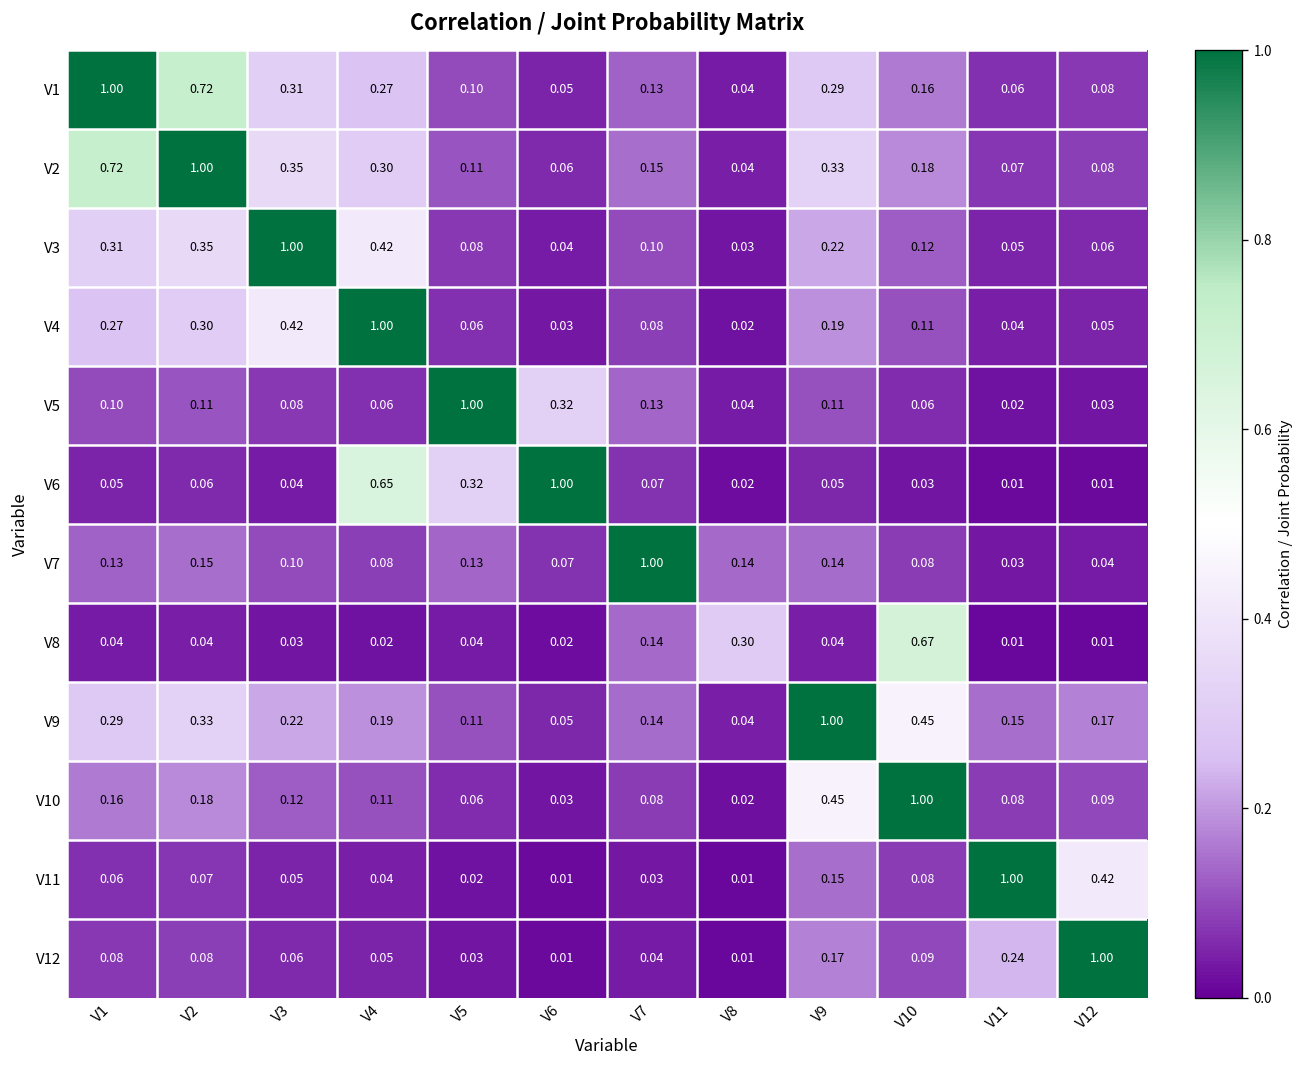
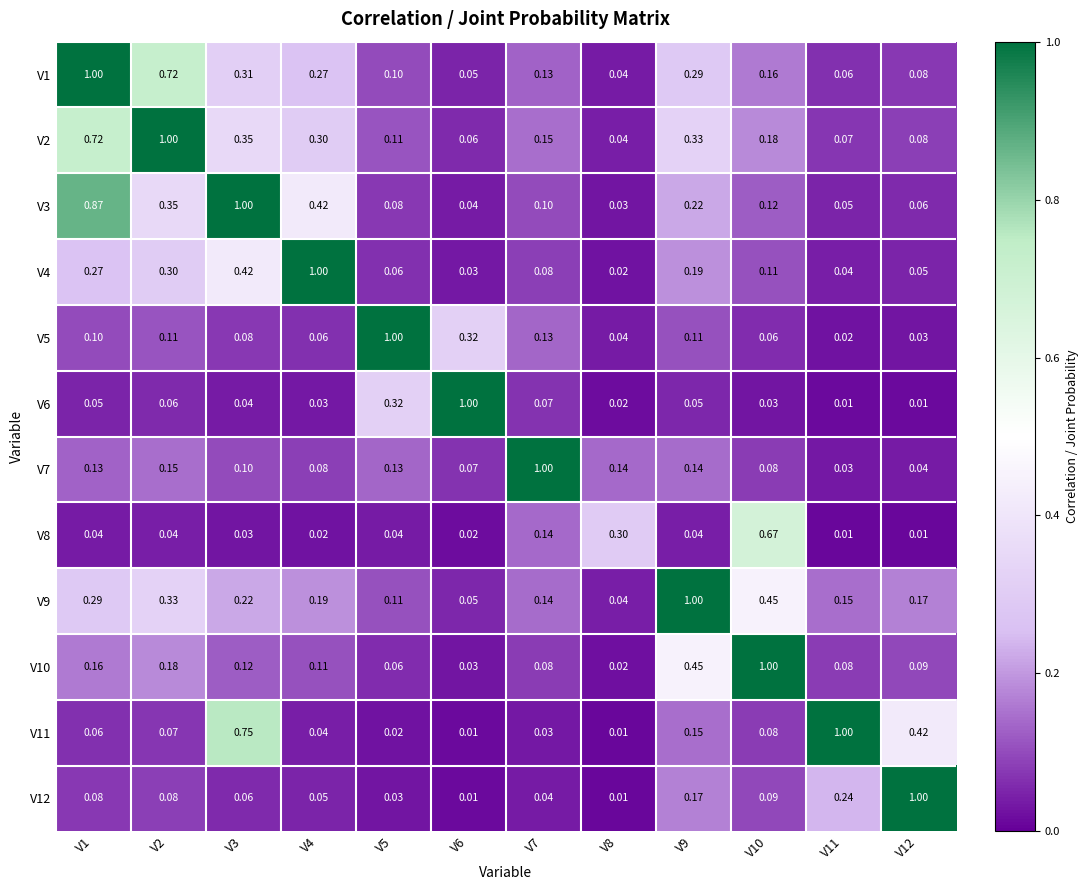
  {
    "V1": {
      "V1": 1.00,
      "V2": 0.72,
      "V3": 0.31,
      "V4": 0.27,
      "V5": 0.10,
      "V6": 0.05,
      "V7": 0.13,
      "V8": 0.04,
      "V9": 0.29,
      "V10": 0.16,
      "V11": 0.06,
      "V12": 0.08
    },
    "V2": {
      "V1": 0.72,
      "V2": 1.00,
      "V3": 0.35,
      "V4": 0.30,
      "V5": 0.11,
      "V6": 0.06,
      "V7": 0.15,
      "V8": 0.04,
      "V9": 0.33,
      "V10": 0.18,
      "V11": 0.07,
      "V12": 0.08
    },
    "V3": {
-     "V1": 0.31,
+     "V1": 0.87,
      "V2": 0.35,
      "V3": 1.00,
      "V4": 0.42,
      "V5": 0.08,
      "V6": 0.04,
      "V7": 0.10,
      "V8": 0.03,
      "V9": 0.22,
      "V10": 0.12,
      "V11": 0.05,
      "V12": 0.06
    },
    "V4": {
      "V1": 0.27,
      "V2": 0.30,
      "V3": 0.42,
      "V4": 1.00,
      "V5": 0.06,
      "V6": 0.03,
      "V7": 0.08,
      "V8": 0.02,
      "V9": 0.19,
      "V10": 0.11,
      "V11": 0.04,
      "V12": 0.05
    },
    "V5": {
      "V1": 0.10,
      "V2": 0.11,
      "V3": 0.08,
      "V4": 0.06,
      "V5": 1.00,
      "V6": 0.32,
      "V7": 0.13,
      "V8": 0.04,
      "V9": 0.11,
      "V10": 0.06,
      "V11": 0.02,
      "V12": 0.03
    },
    "V6": {
      "V1": 0.05,
      "V2": 0.06,
      "V3": 0.04,
-     "V4": 0.65,
+     "V4": 0.03,
      "V5": 0.32,
      "V6": 1.00,
      "V7": 0.07,
      "V8": 0.02,
      "V9": 0.05,
      "V10": 0.03,
      "V11": 0.01,
      "V12": 0.01
    },
    "V7": {
      "V1": 0.13,
      "V2": 0.15,
      "V3": 0.10,
      "V4": 0.08,
      "V5": 0.13,
      "V6": 0.07,
      "V7": 1.00,
      "V8": 0.14,
      "V9": 0.14,
      "V10": 0.08,
      "V11": 0.03,
      "V12": 0.04
    },
    "V8": {
      "V1": 0.04,
      "V2": 0.04,
      "V3": 0.03,
      "V4": 0.02,
      "V5": 0.04,
      "V6": 0.02,
      "V7": 0.14,
      "V8": 0.30,
      "V9": 0.04,
      "V10": 0.67,
      "V11": 0.01,
      "V12": 0.01
    },
    "V9": {
      "V1": 0.29,
      "V2": 0.33,
      "V3": 0.22,
      "V4": 0.19,
      "V5": 0.11,
      "V6": 0.05,
      "V7": 0.14,
      "V8": 0.04,
      "V9": 1.00,
      "V10": 0.45,
      "V11": 0.15,
      "V12": 0.17
    },
    "V10": {
      "V1": 0.16,
      "V2": 0.18,
      "V3": 0.12,
      "V4": 0.11,
      "V5": 0.06,
      "V6": 0.03,
      "V7": 0.08,
      "V8": 0.02,
      "V9": 0.45,
      "V10": 1.00,
      "V11": 0.08,
      "V12": 0.09
    },
    "V11": {
      "V1": 0.06,
      "V2": 0.07,
-     "V3": 0.05,
+     "V3": 0.75,
      "V4": 0.04,
      "V5": 0.02,
      "V6": 0.01,
      "V7": 0.03,
      "V8": 0.01,
      "V9": 0.15,
      "V10": 0.08,
      "V11": 1.00,
      "V12": 0.42
    },
    "V12": {
      "V1": 0.08,
      "V2": 0.08,
      "V3": 0.06,
      "V4": 0.05,
      "V5": 0.03,
      "V6": 0.01,
      "V7": 0.04,
      "V8": 0.01,
      "V9": 0.17,
      "V10": 0.09,
      "V11": 0.24,
      "V12": 1.00
    }
  }
